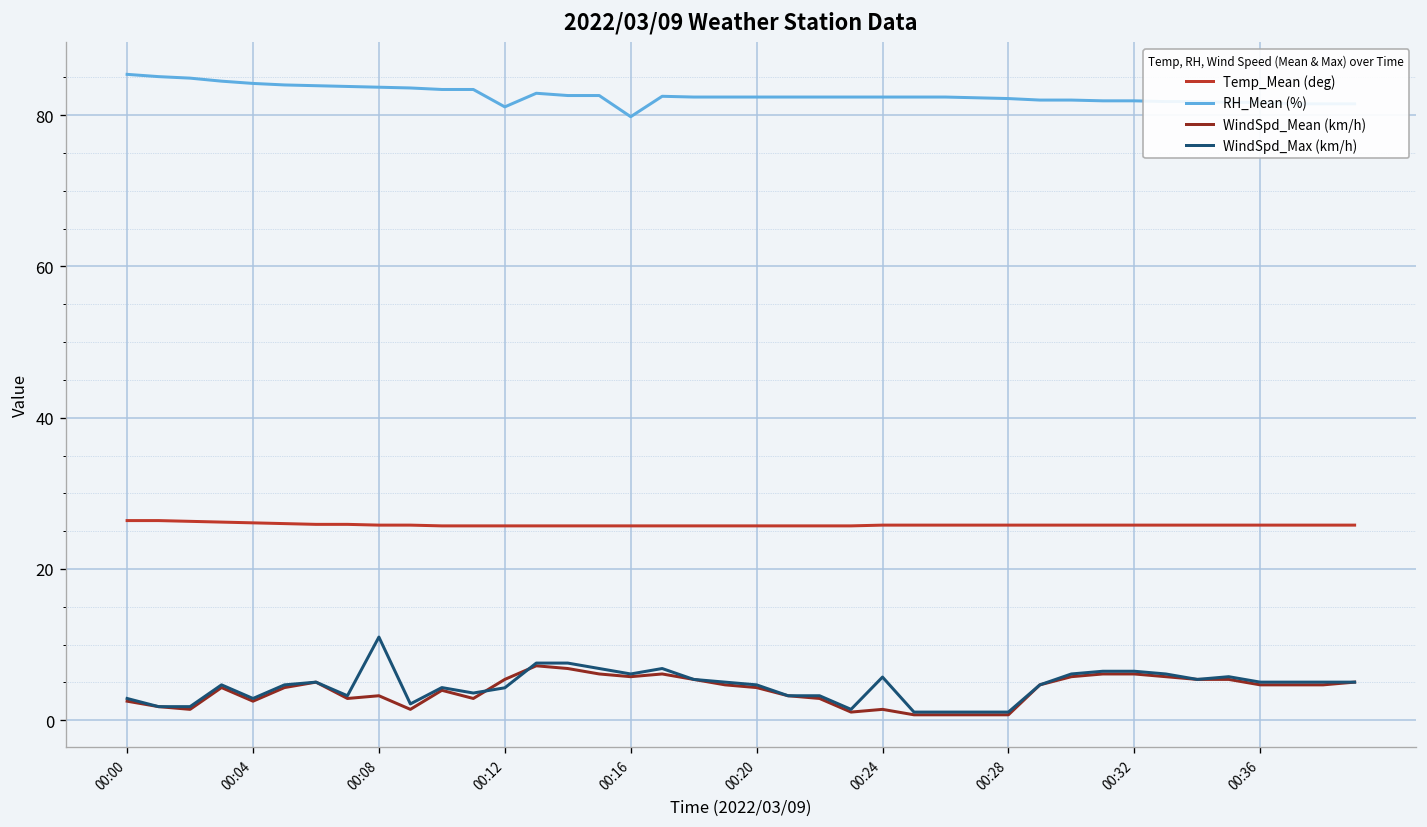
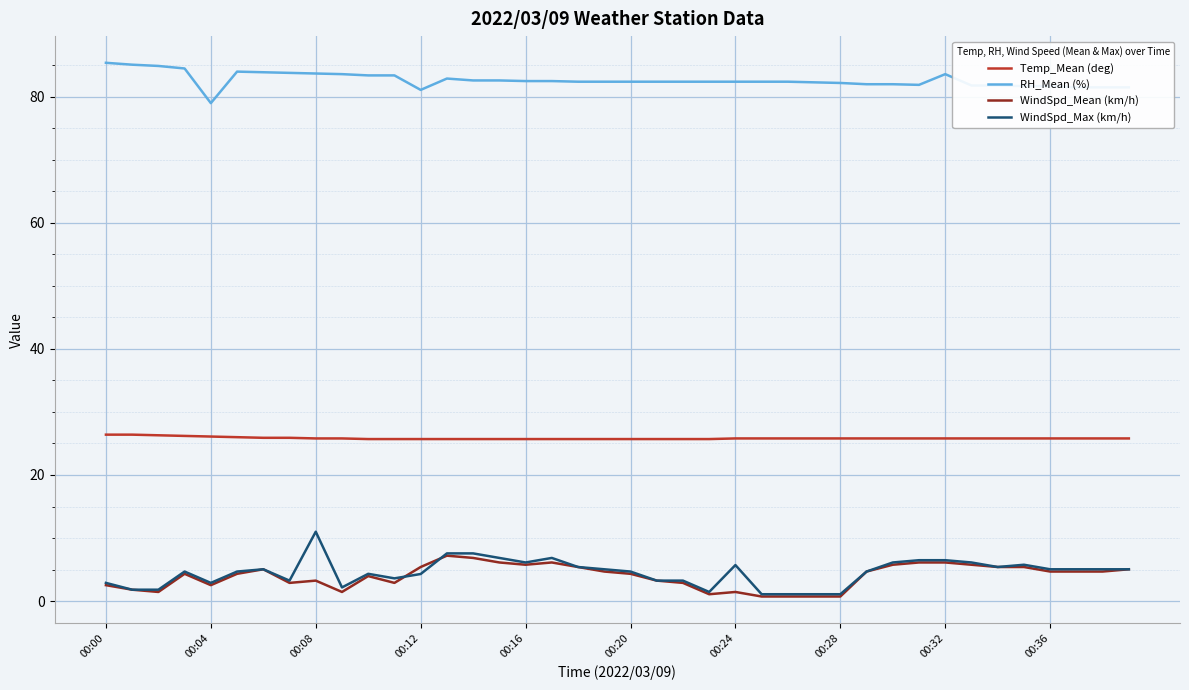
  {
    "RH_Mean (%)": {
      "00:00": 85,
-     "00:04": 84,
+     "00:04": 79,
      "00:08": 84,
      "00:12": 81,
-     "00:16": 80,
+     "00:16": 83,
      "00:20": 82,
      "00:24": 82,
      "00:28": 82,
-     "00:32": 82
+     "00:32": 84
    },
    "WindSpd_Max (km/h)": {
      "00:08": 11,
      "00:12": 4,
      "00:24": 6
    }
  }
